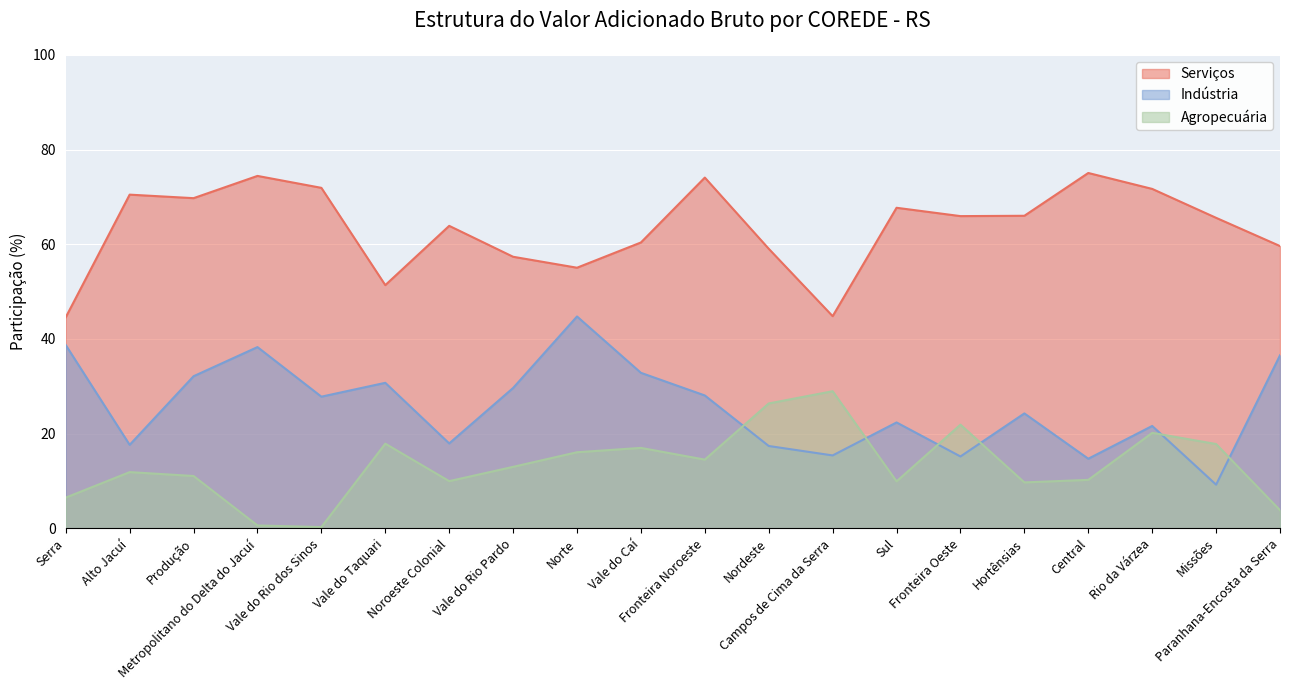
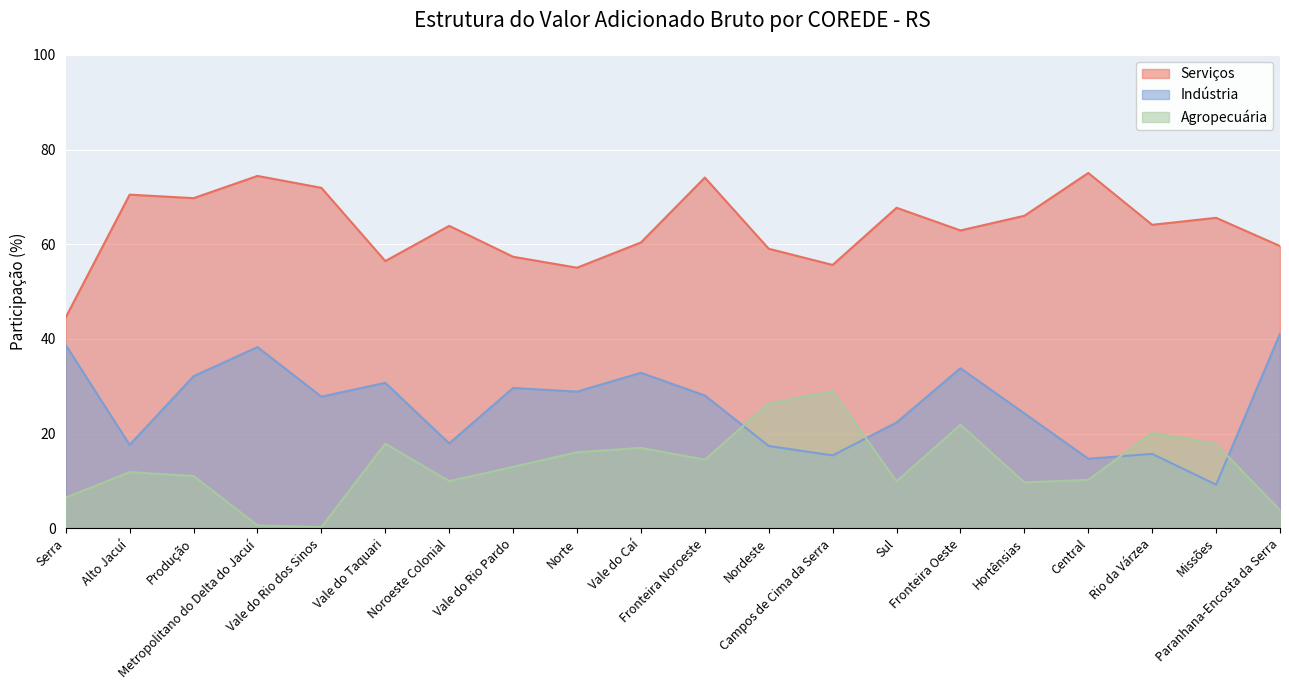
  {
    "Serviços": {
      "Serra": 45,
      "Alto Jacuí": 70,
      "Produção": 70,
      "Metropolitano do Delta do Jacuí": 74,
      "Vale do Rio dos Sinos": 72,
-     "Vale do Taquari": 51,
+     "Vale do Taquari": 56,
      "Noroeste Colonial": 64,
      "Vale do Rio Pardo": 57,
      "Norte": 55,
      "Vale do Caí": 60,
      "Fronteira Noroeste": 74,
      "Nordeste": 59,
-     "Campos de Cima da Serra": 45,
+     "Campos de Cima da Serra": 56,
      "Sul": 68,
-     "Fronteira Oeste": 66,
+     "Fronteira Oeste": 63,
      "Hortênsias": 66,
      "Central": 75,
-     "Rio da Várzea": 72,
+     "Rio da Várzea": 64,
      "Missões": 66,
      "Paranhana-Encosta da Serra": 60
    },
    "Indústria": {
      "Serra": 39,
      "Alto Jacuí": 18,
      "Produção": 32,
      "Metropolitano do Delta do Jacuí": 38,
      "Vale do Rio dos Sinos": 28,
      "Vale do Taquari": 31,
      "Noroeste Colonial": 18,
      "Vale do Rio Pardo": 30,
-     "Norte": 45,
+     "Norte": 29,
      "Vale do Caí": 33,
      "Fronteira Noroeste": 28,
      "Nordeste": 17,
      "Campos de Cima da Serra": 15,
      "Sul": 22,
-     "Fronteira Oeste": 15,
+     "Fronteira Oeste": 34,
      "Hortênsias": 24,
      "Central": 15,
-     "Rio da Várzea": 22,
+     "Rio da Várzea": 16,
      "Missões": 9,
-     "Paranhana-Encosta da Serra": 37
+     "Paranhana-Encosta da Serra": 41
    },
    "Agropecuária": {
      "Serra": 7,
      "Alto Jacuí": 12,
      "Produção": 11,
      "Metropolitano do Delta do Jacuí": 1,
      "Vale do Rio dos Sinos": 0,
      "Vale do Taquari": 18,
      "Noroeste Colonial": 10,
      "Vale do Rio Pardo": 13,
      "Norte": 16,
      "Vale do Caí": 17,
      "Fronteira Noroeste": 15,
      "Nordeste": 26,
      "Campos de Cima da Serra": 29,
      "Sul": 10,
      "Fronteira Oeste": 22,
      "Hortênsias": 10,
      "Central": 10,
      "Rio da Várzea": 20,
      "Missões": 18,
      "Paranhana-Encosta da Serra": 4
    }
  }
